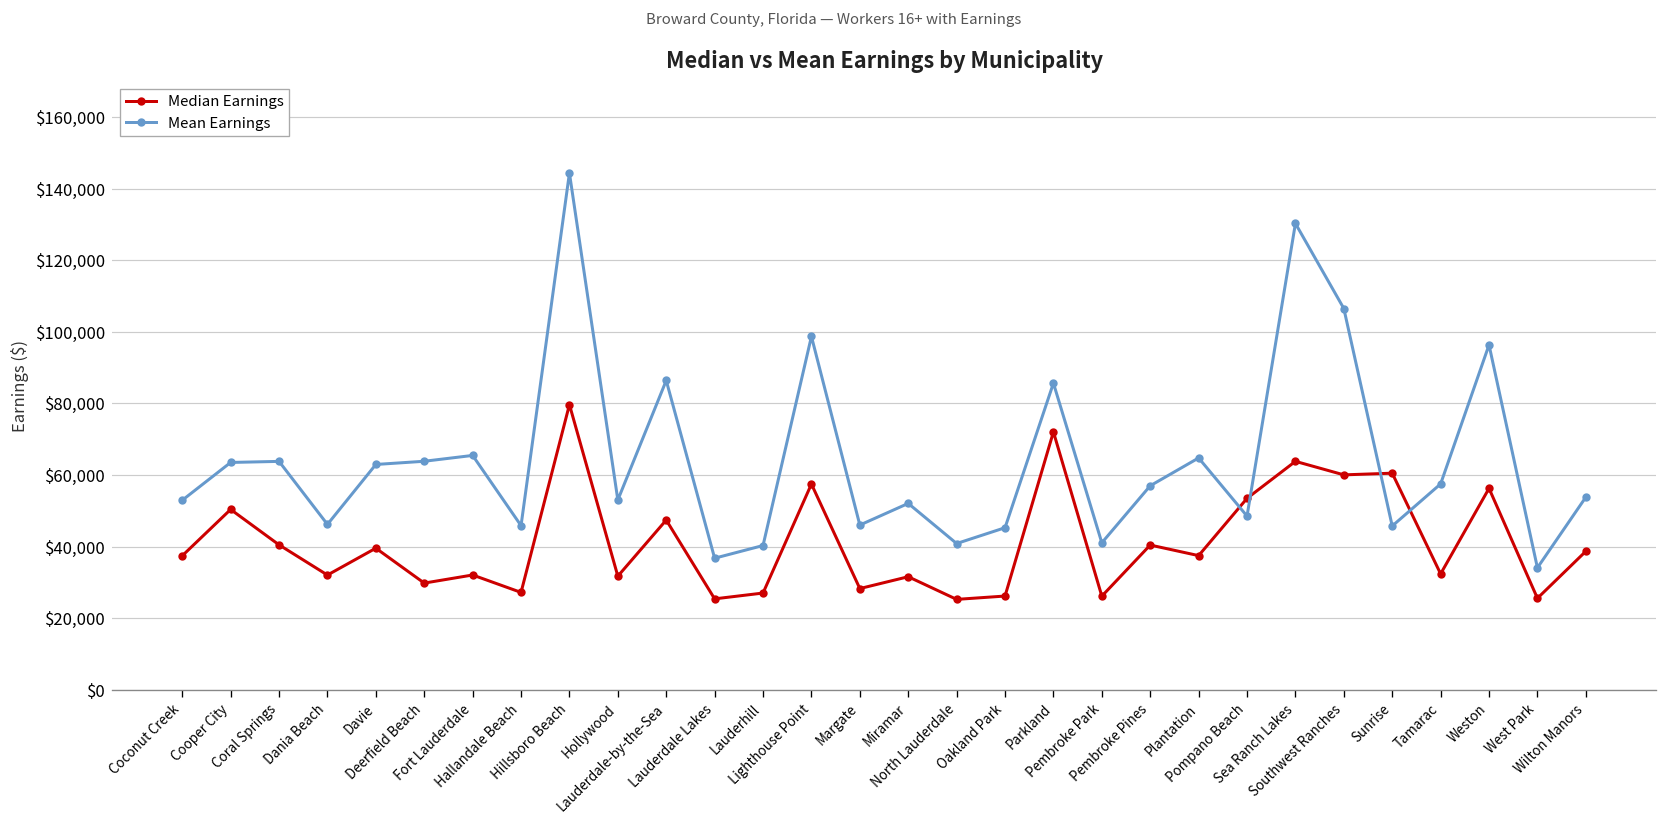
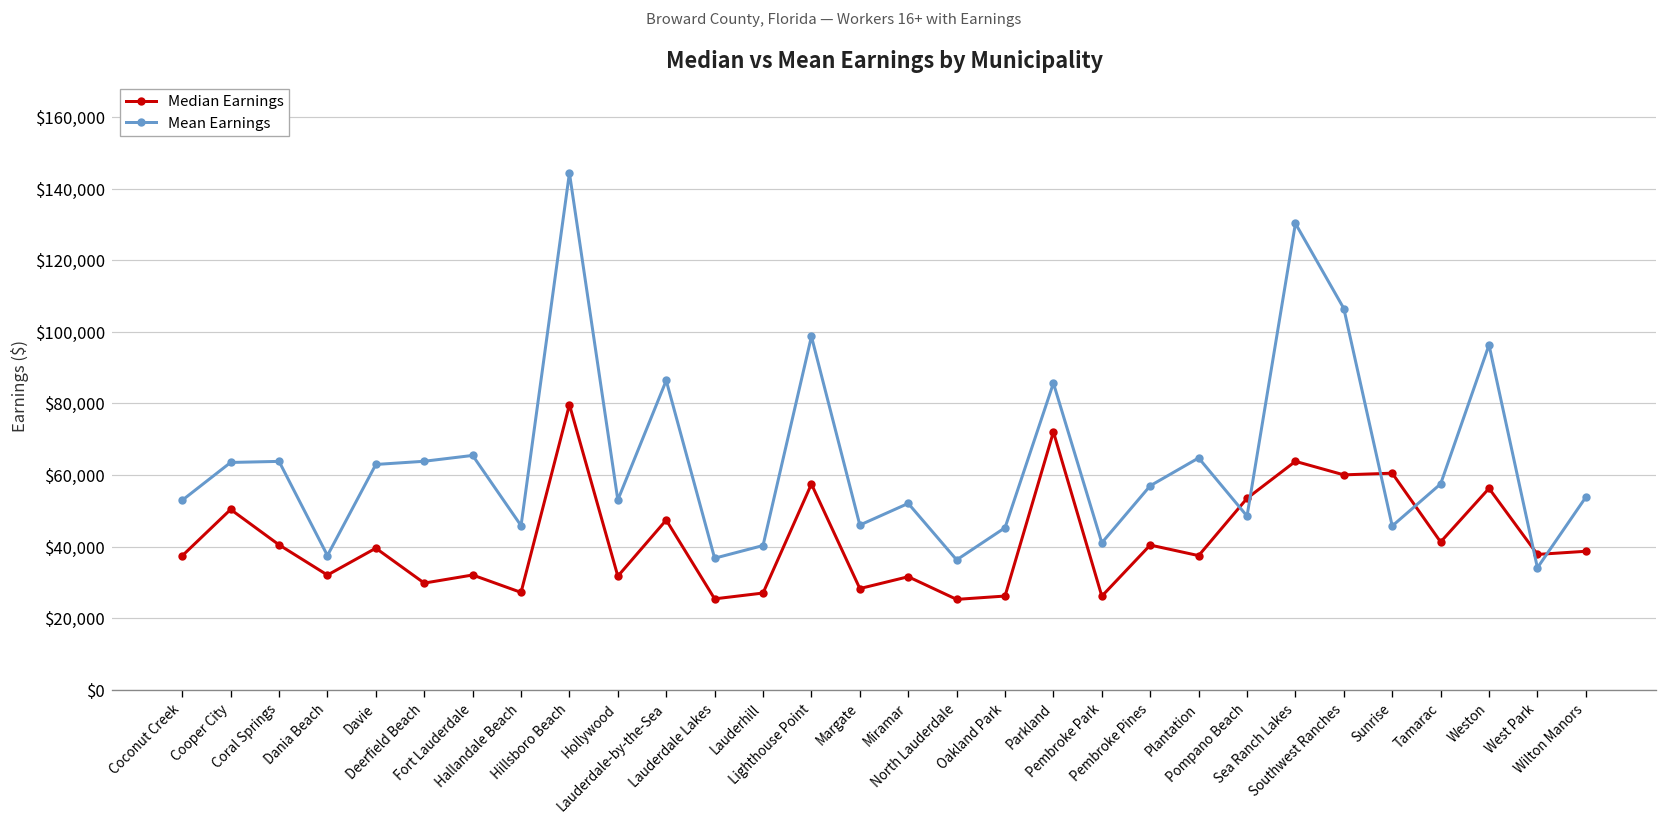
  {
    "Median Earnings": {
      "Coconut Creek": "$37,000",
      "Cooper City": "$50,000",
      "Coral Springs": "$40,000",
      "Dania Beach": "$32,000",
      "Davie": "$40,000",
      "Deerfield Beach": "$30,000",
      "Fort Lauderdale": "$32,000",
      "Hallandale Beach": "$27,000",
      "Hillsboro Beach": "$80,000",
      "Hollywood": "$32,000",
      "Lauderdale-by-the-Sea": "$47,000",
      "Lauderdale Lakes": "$25,000",
      "Lauderhill": "$27,000",
      "Lighthouse Point": "$57,000",
      "Margate": "$28,000",
      "Miramar": "$32,000",
      "North Lauderdale": "$25,000",
      "Oakland Park": "$26,000",
      "Parkland": "$72,000",
      "Pembroke Park": "$26,000",
      "Pembroke Pines": "$40,000",
      "Plantation": "$37,000",
      "Pompano Beach": "$53,000",
      "Sea Ranch Lakes": "$64,000",
      "Southwest Ranches": "$60,000",
      "Sunrise": "$61,000",
-     "Tamarac": "$32,000",
+     "Tamarac": "$41,000",
      "Weston": "$56,000",
-     "West Park": "$26,000",
+     "West Park": "$38,000",
      "Wilton Manors": "$39,000"
    },
    "Mean Earnings": {
      "Coconut Creek": "$53,000",
      "Cooper City": "$64,000",
      "Coral Springs": "$64,000",
-     "Dania Beach": "$46,000",
+     "Dania Beach": "$37,000",
      "Davie": "$63,000",
      "Deerfield Beach": "$64,000",
      "Fort Lauderdale": "$65,000",
      "Hallandale Beach": "$46,000",
      "Hillsboro Beach": "$144,000",
      "Hollywood": "$53,000",
      "Lauderdale-by-the-Sea": "$86,000",
      "Lauderdale Lakes": "$37,000",
      "Lauderhill": "$40,000",
      "Lighthouse Point": "$99,000",
      "Margate": "$46,000",
      "Miramar": "$52,000",
-     "North Lauderdale": "$41,000",
+     "North Lauderdale": "$36,000",
      "Oakland Park": "$45,000",
      "Parkland": "$86,000",
      "Pembroke Park": "$41,000",
      "Pembroke Pines": "$57,000",
      "Plantation": "$65,000",
      "Pompano Beach": "$49,000",
      "Sea Ranch Lakes": "$130,000",
      "Southwest Ranches": "$107,000",
      "Sunrise": "$46,000",
      "Tamarac": "$58,000",
      "Weston": "$96,000",
      "West Park": "$34,000",
      "Wilton Manors": "$54,000"
    }
  }
